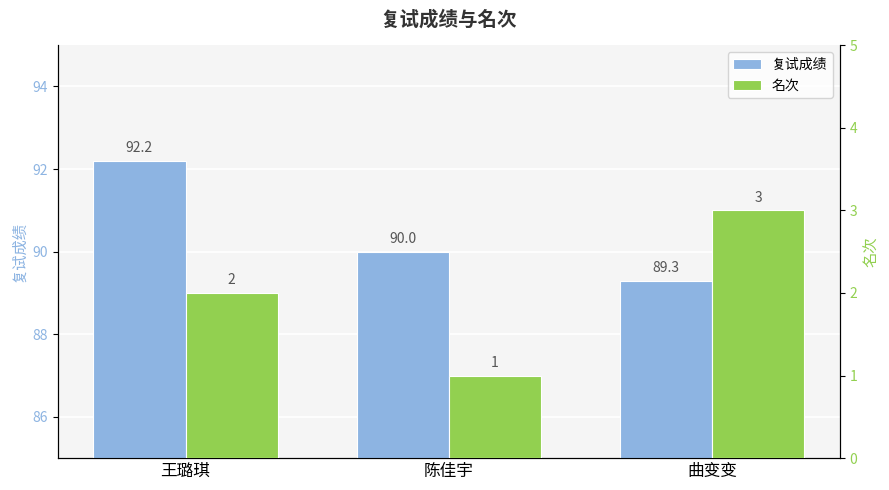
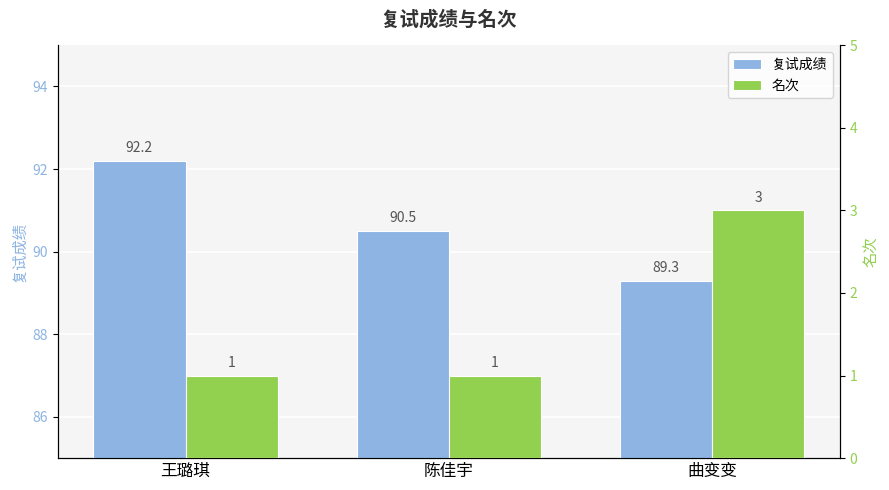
  {
    "复试成绩": {
      "王璐琪": 92.2,
-     "陈佳宇": 90.0,
+     "陈佳宇": 90.5,
      "曲变变": 89.3
    },
    "名次": {
-     "王璐琪": 2,
+     "王璐琪": 1,
      "陈佳宇": 1,
      "曲变变": 3
    }
  }
